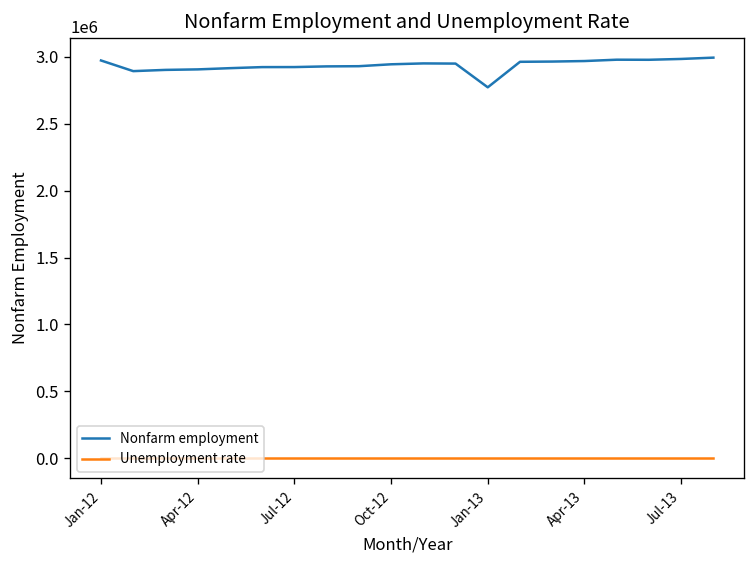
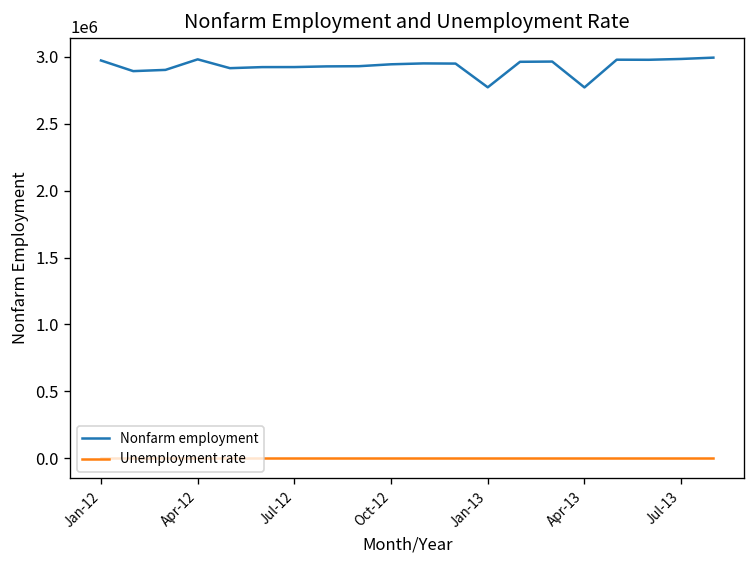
  {
    "Nonfarm employment": {
      "Jan-12": 2970000,
-     "Apr-12": 2900000,
+     "Apr-12": 2980000,
      "Jul-12": 2920000,
      "Oct-12": 2940000,
      "Jan-13": 2770000,
-     "Apr-13": 2970000,
+     "Apr-13": 2770000,
      "Jul-13": 2980000
    },
    "Unemployment rate": {
      "Jul-12": 0,
      "Oct-12": 0,
      "Jan-13": 0,
      "Apr-13": 0,
      "Jul-13": 0
    }
  }
